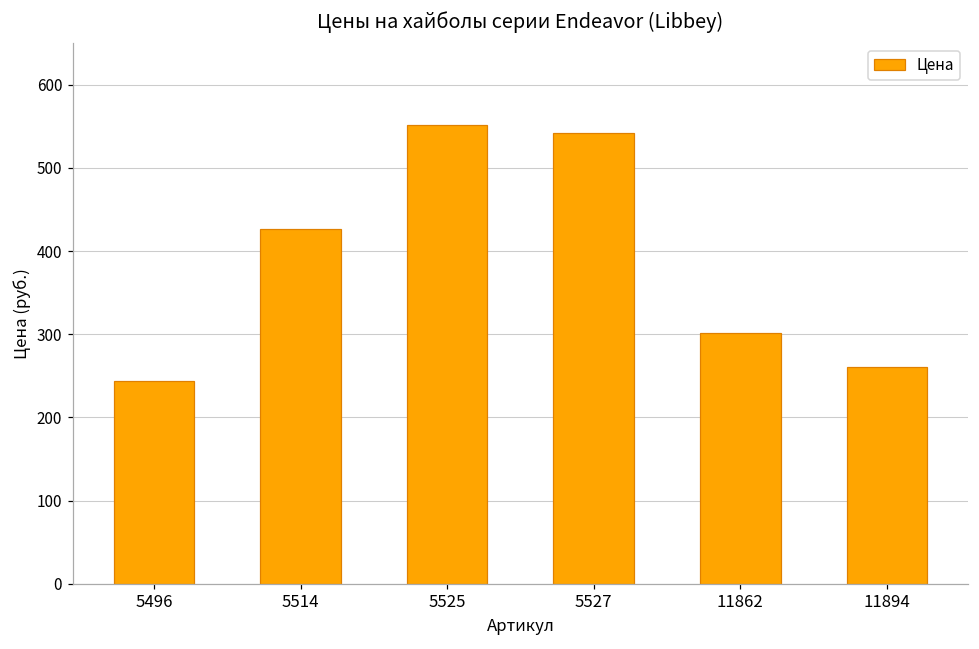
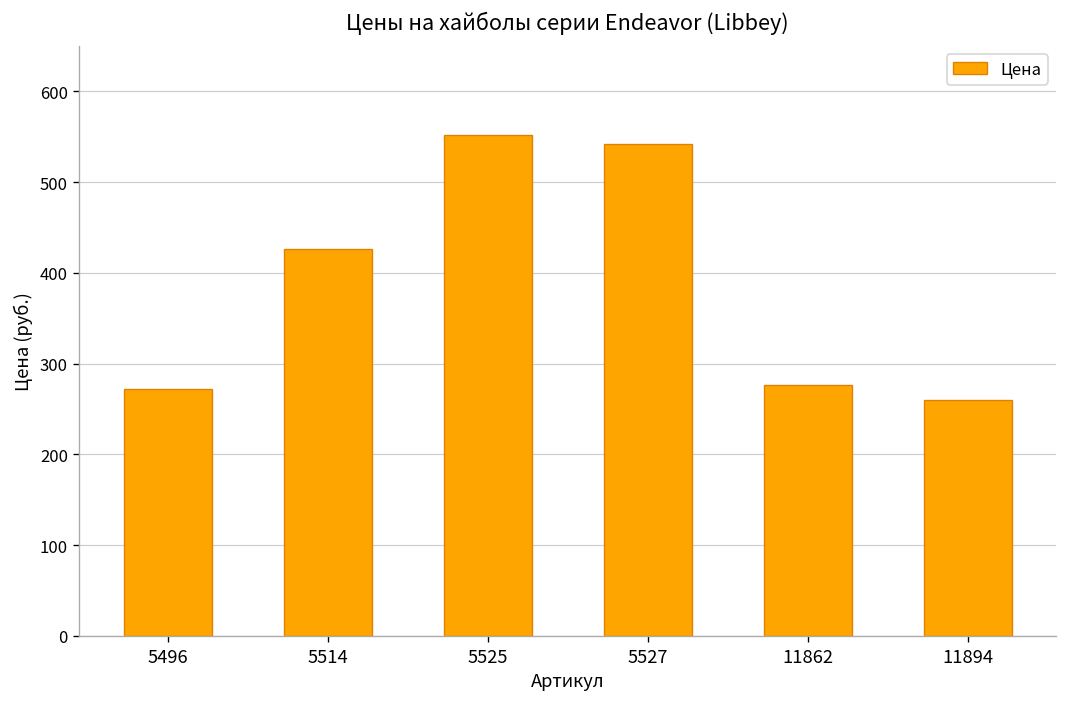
  {
-   "5496": 240,
+   "5496": 270,
    "5514": 430,
    "5525": 550,
    "5527": 540,
-   "11862": 300,
+   "11862": 280,
    "11894": 260
  }
